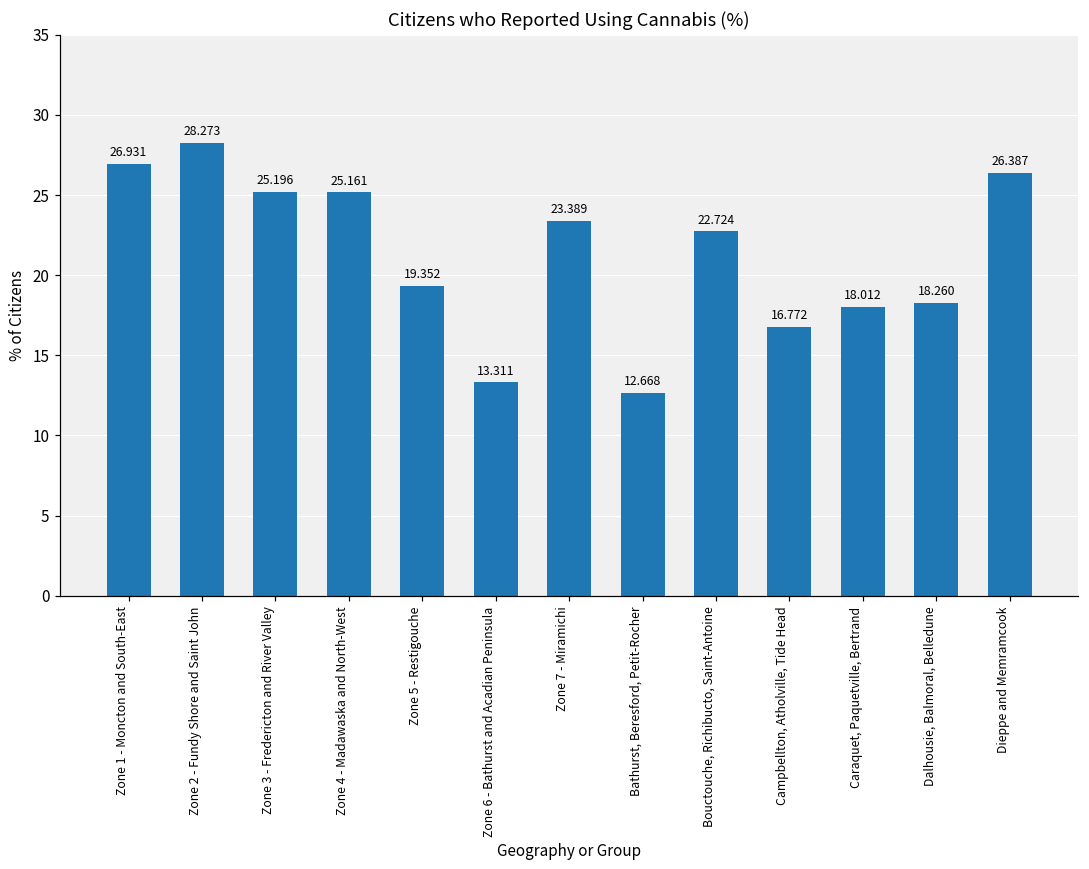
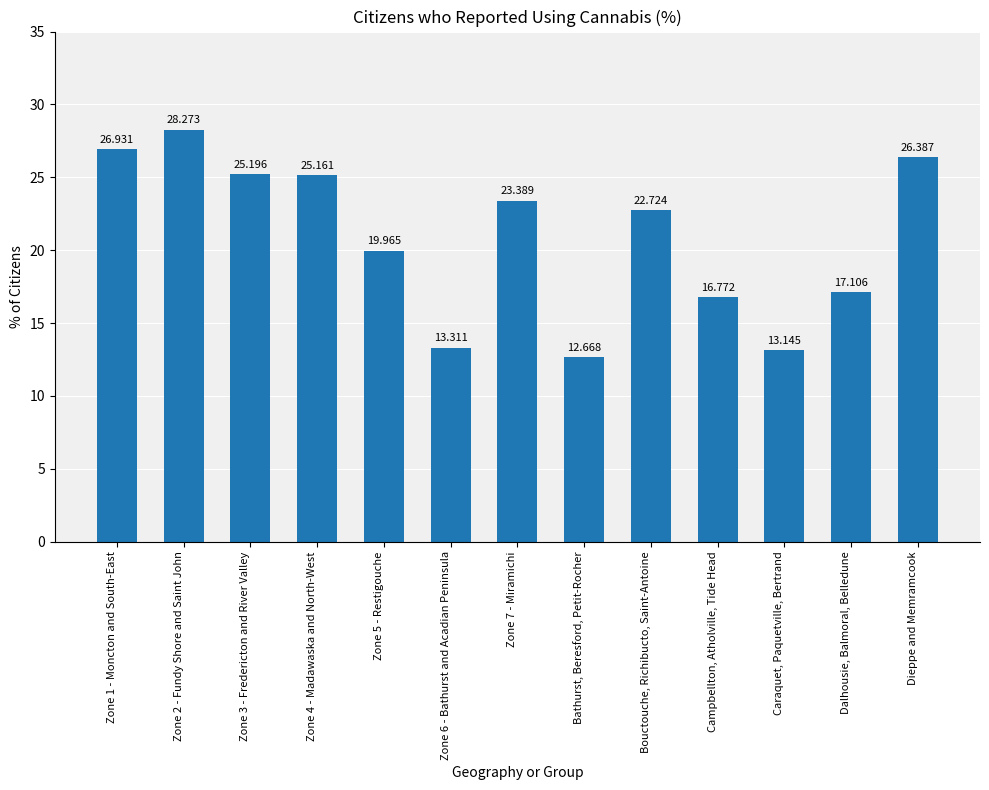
  {
    "Zone 1 - Moncton and South-East": 26.931,
    "Zone 2 - Fundy Shore and Saint John": 28.273,
    "Zone 3 - Fredericton and River Valley": 25.196,
    "Zone 4 - Madawaska and North-West": 25.161,
-   "Zone 5 - Restigouche": 19.352,
+   "Zone 5 - Restigouche": 19.965,
    "Zone 6 - Bathurst and Acadian Peninsula": 13.311,
    "Zone 7 - Miramichi": 23.389,
    "Bathurst, Beresford, Petit-Rocher": 12.668,
    "Bouctouche, Richibucto, Saint-Antoine": 22.724,
    "Campbellton, Atholville, Tide Head": 16.772,
-   "Caraquet, Paquetville, Bertrand": 18.012,
-   "Dalhousie, Balmoral, Belledune": 18.260,
+   "Caraquet, Paquetville, Bertrand": 13.145,
+   "Dalhousie, Balmoral, Belledune": 17.106,
    "Dieppe and Memramcook": 26.387
  }
